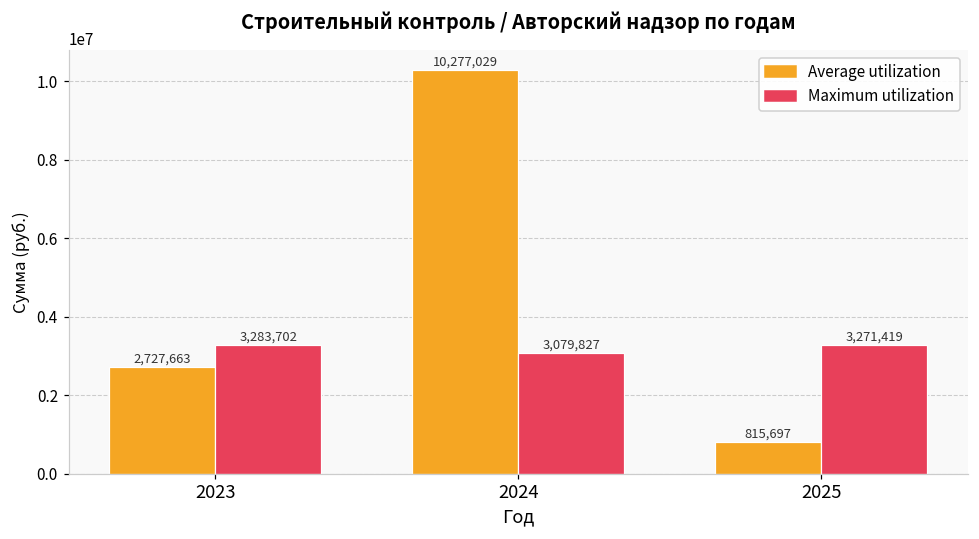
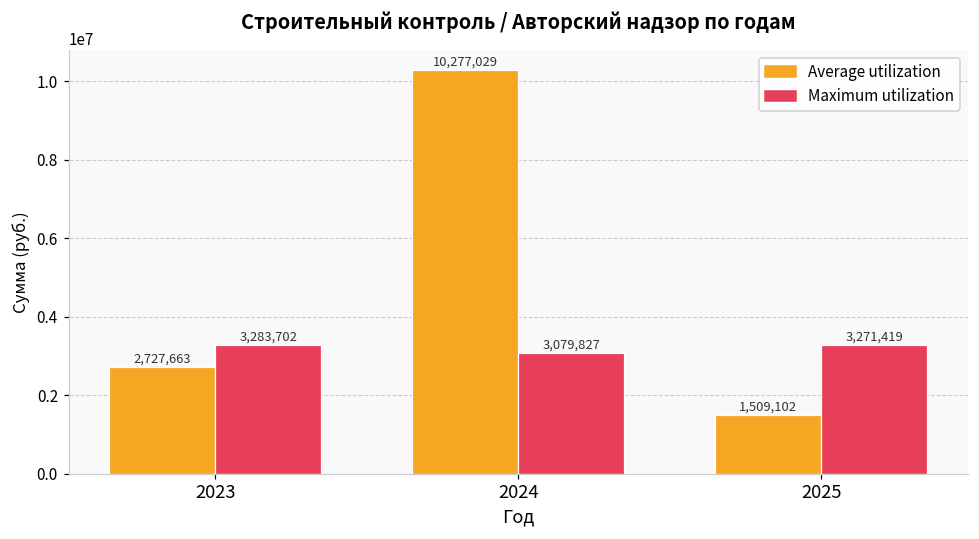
  {
    "Average utilization": {
      "2023": "2,727,663",
      "2024": "10,277,029",
-     "2025": "815,697"
+     "2025": "1,509,102"
    },
    "Maximum utilization": {
      "2023": "3,283,702",
      "2024": "3,079,827",
      "2025": "3,271,419"
    }
  }
